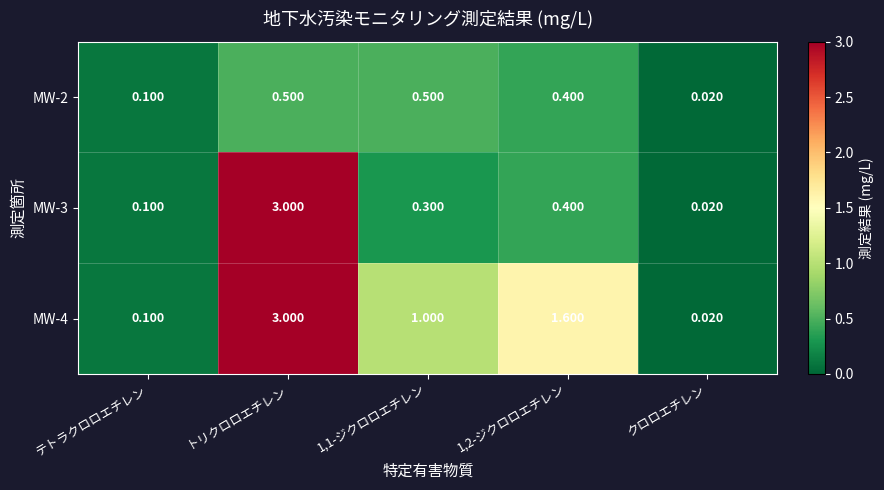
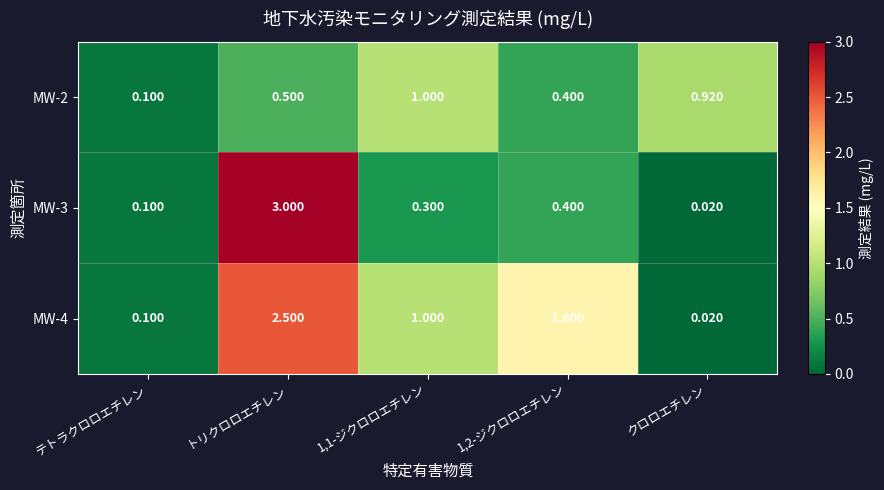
  {
    "MW-2": {
      "テトラクロロエチレン": 0.100,
      "トリクロロエチレン": 0.500,
-     "1,1-ジクロロエチレン": 0.500,
+     "1,1-ジクロロエチレン": 1.000,
      "1,2-ジクロロエチレン": 0.400,
-     "クロロエチレン": 0.020
+     "クロロエチレン": 0.920
    },
    "MW-3": {
      "テトラクロロエチレン": 0.100,
      "トリクロロエチレン": 3.000,
      "1,1-ジクロロエチレン": 0.300,
      "1,2-ジクロロエチレン": 0.400,
      "クロロエチレン": 0.020
    },
    "MW-4": {
      "テトラクロロエチレン": 0.100,
-     "トリクロロエチレン": 3.000,
+     "トリクロロエチレン": 2.500,
      "1,1-ジクロロエチレン": 1.000,
      "1,2-ジクロロエチレン": 1.600,
      "クロロエチレン": 0.020
    }
  }
